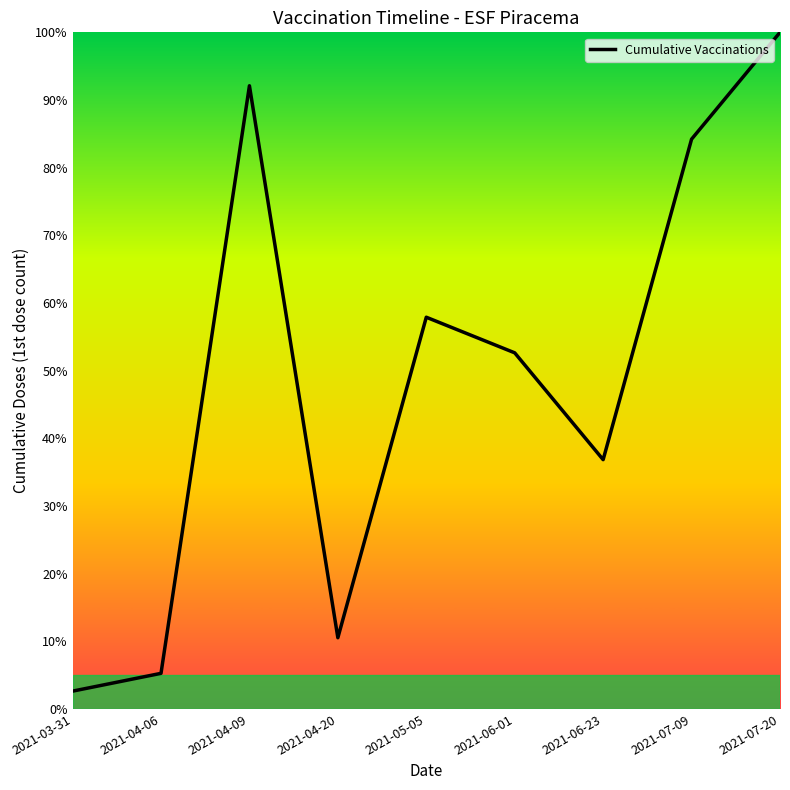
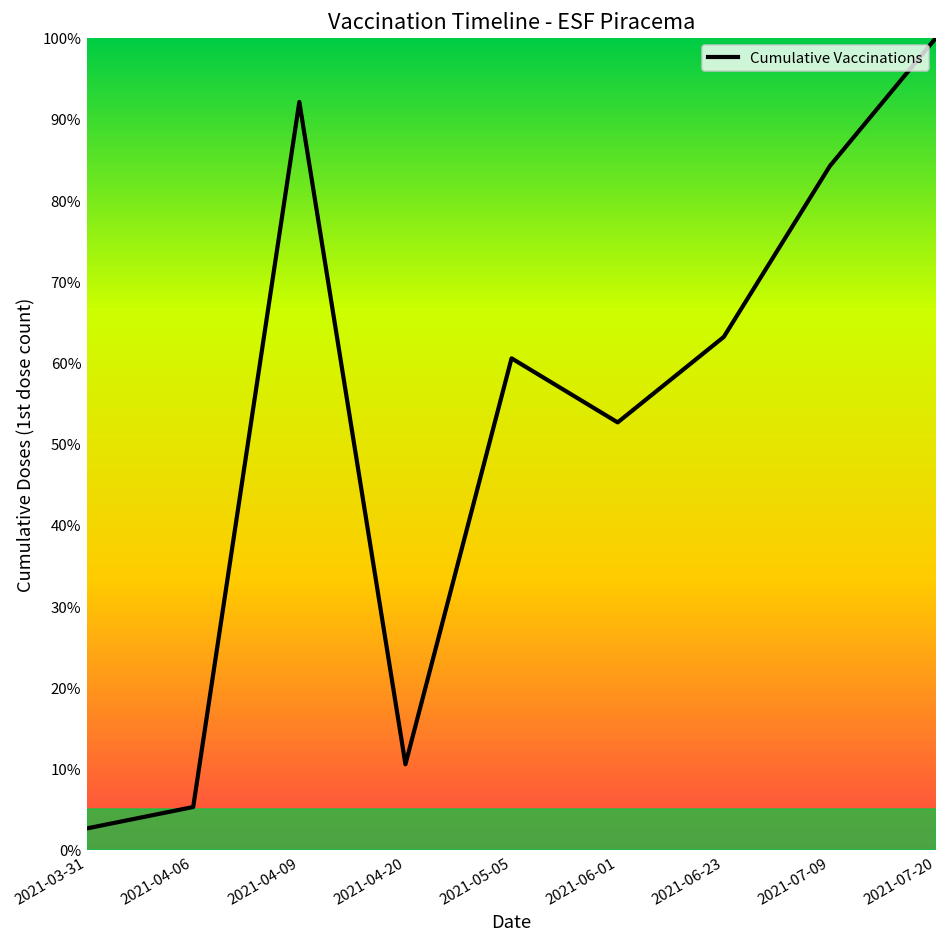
  {
    "2021-04-06": "5%",
    "2021-04-09": "92%",
    "2021-04-20": "11%",
-   "2021-05-05": "58%",
+   "2021-05-05": "61%",
    "2021-06-01": "53%",
-   "2021-06-23": "37%",
+   "2021-06-23": "63%",
    "2021-07-09": "84%",
    "2021-07-20": "100%"
  }
